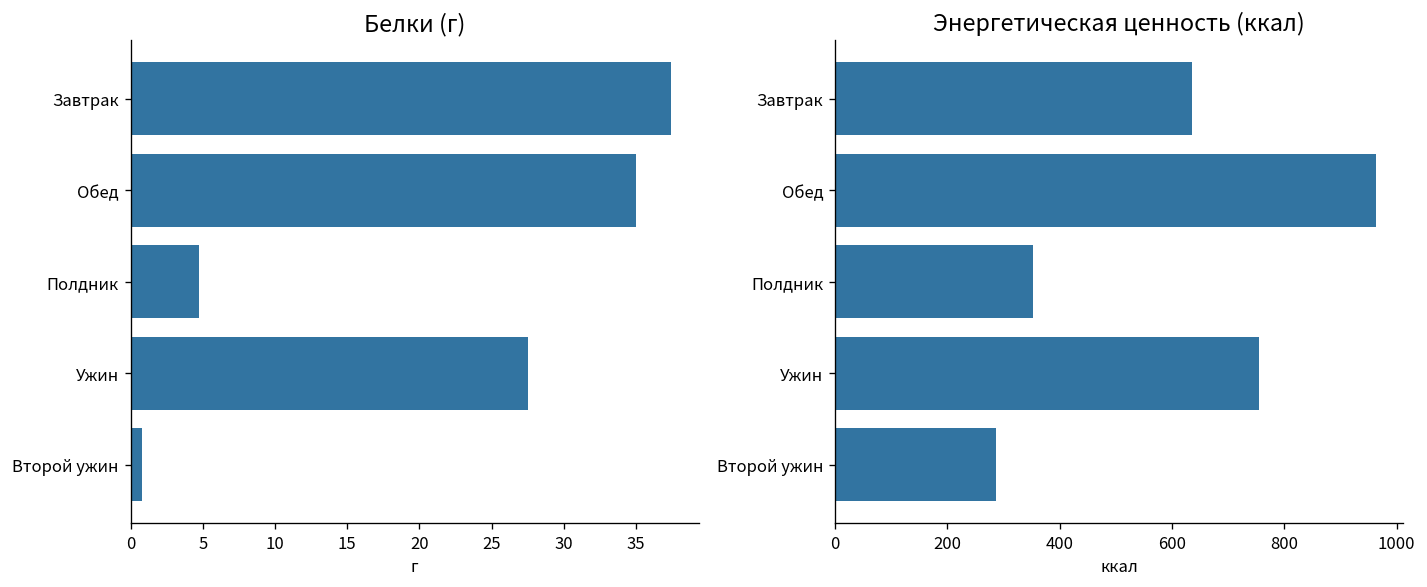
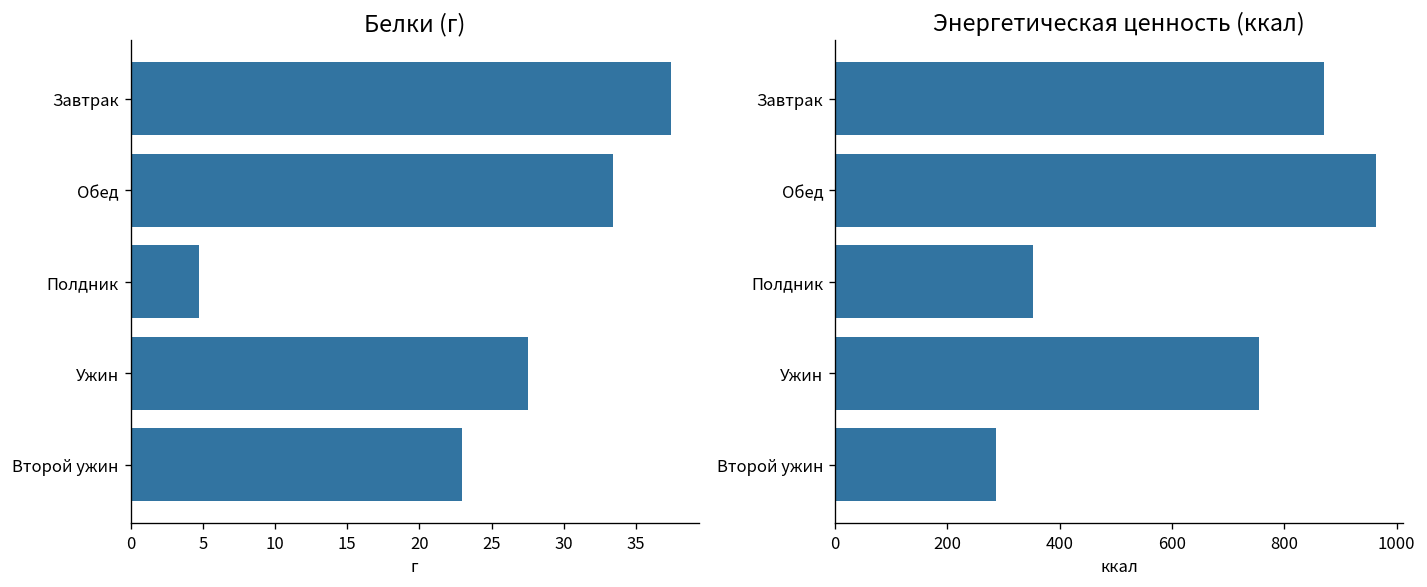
  {
    "Белки (г)": {
      "Завтрак": 37.5,
-     "Обед": 35.0,
+     "Обед": 33.4,
      "Полдник": 4.8,
      "Ужин": 27.5,
-     "Второй ужин": 0.8
+     "Второй ужин": 23.0
    },
    "Энергетическая ценность (ккал)": {
-     "Завтрак": 640,
+     "Завтрак": 870,
      "Обед": 960,
      "Полдник": 350,
      "Ужин": 750,
      "Второй ужин": 290
    }
  }
